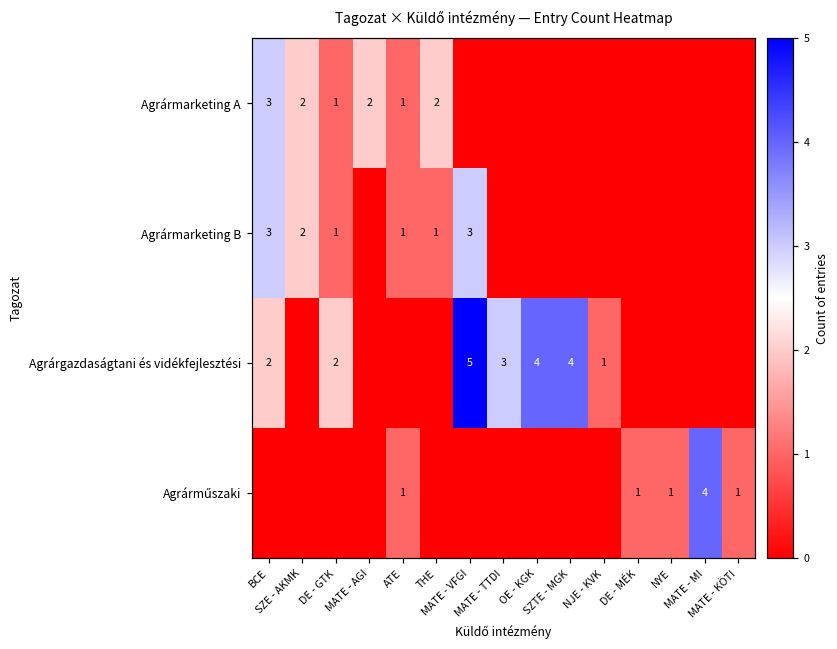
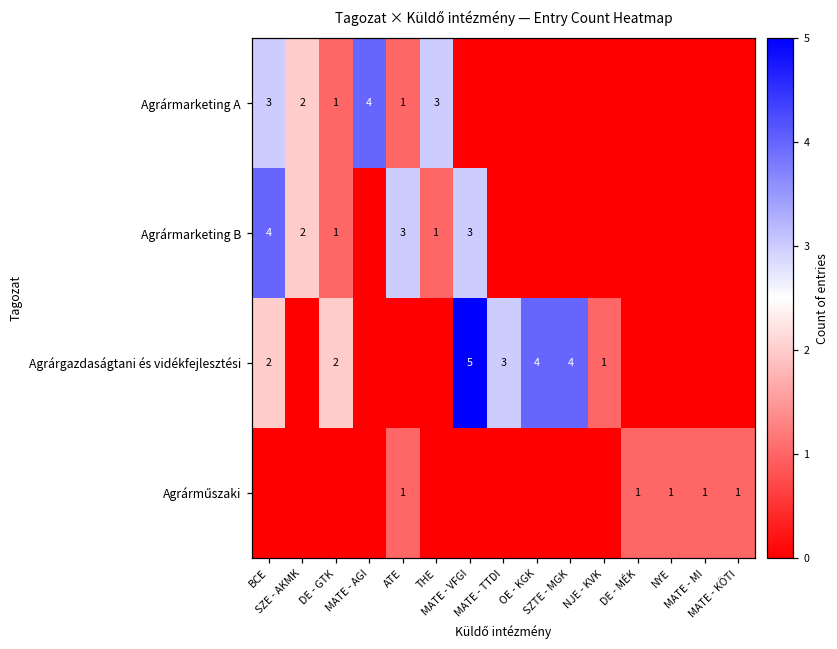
  {
    "Agrármarketing A": {
      "BCE": 3,
      "SZE - AKMK": 2,
      "DE - GTK": 1,
-     "MATE - AGI": 2,
+     "MATE - AGI": 4,
      "ATE": 1,
-     "THE": 2
+     "THE": 3
    },
    "Agrármarketing B": {
-     "BCE": 3,
+     "BCE": 4,
      "SZE - AKMK": 2,
      "DE - GTK": 1,
-     "ATE": 1,
+     "ATE": 3,
      "THE": 1,
      "MATE - VFGI": 3
    },
    "Agrárgazdaságtani és vidékfejlesztési": {
      "BCE": 2,
      "DE - GTK": 2,
      "MATE - VFGI": 5,
      "MATE - TTDI": 3,
      "OE - KGK": 4,
      "SZTE - MGK": 4,
      "NJE - KVK": 1
    },
    "Agrárműszaki": {
      "ATE": 1,
      "DE - MÉK": 1,
      "NYE": 1,
-     "MATE - MI": 4,
+     "MATE - MI": 1,
      "MATE - KÖTI": 1
    }
  }
